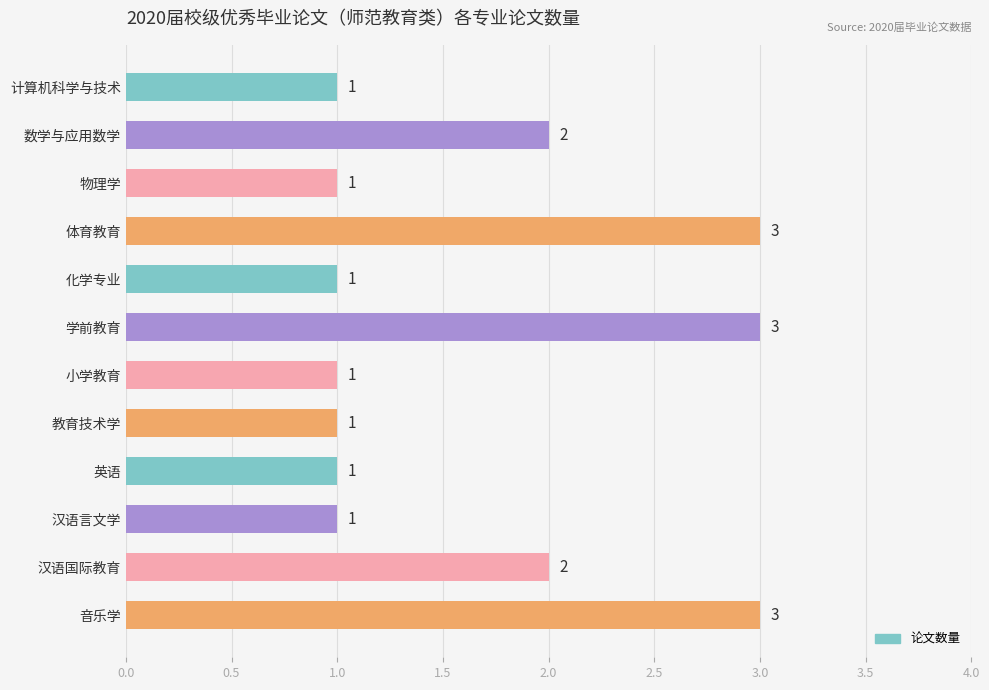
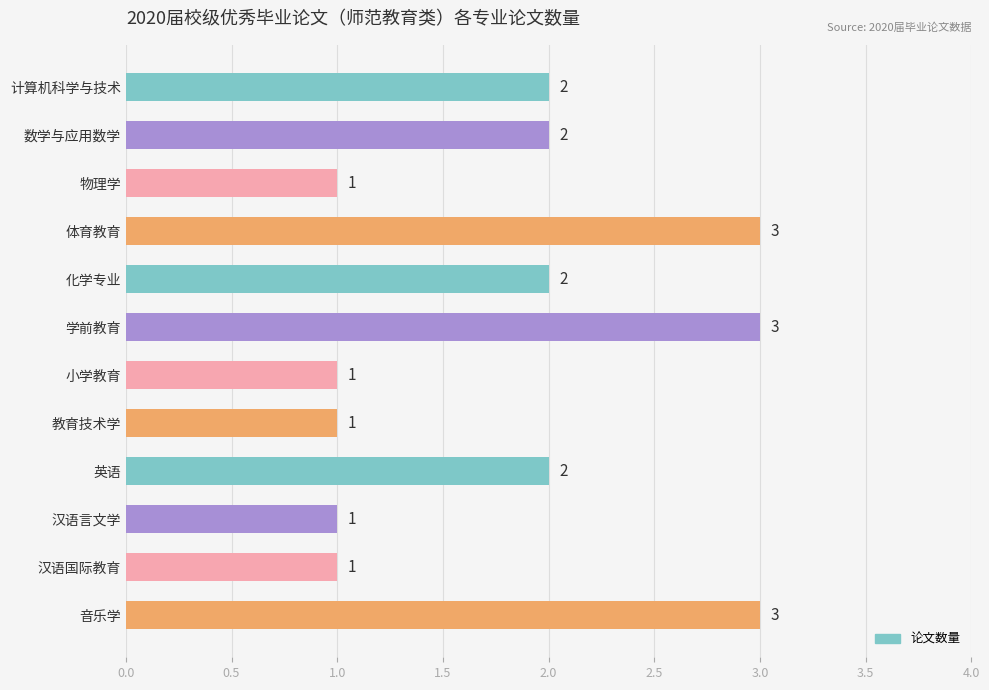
  {
-   "计算机科学与技术": 1,
+   "计算机科学与技术": 2,
    "数学与应用数学": 2,
    "物理学": 1,
    "体育教育": 3,
-   "化学专业": 1,
+   "化学专业": 2,
    "学前教育": 3,
    "小学教育": 1,
    "教育技术学": 1,
-   "英语": 1,
+   "英语": 2,
    "汉语言文学": 1,
-   "汉语国际教育": 2,
+   "汉语国际教育": 1,
    "音乐学": 3
  }
